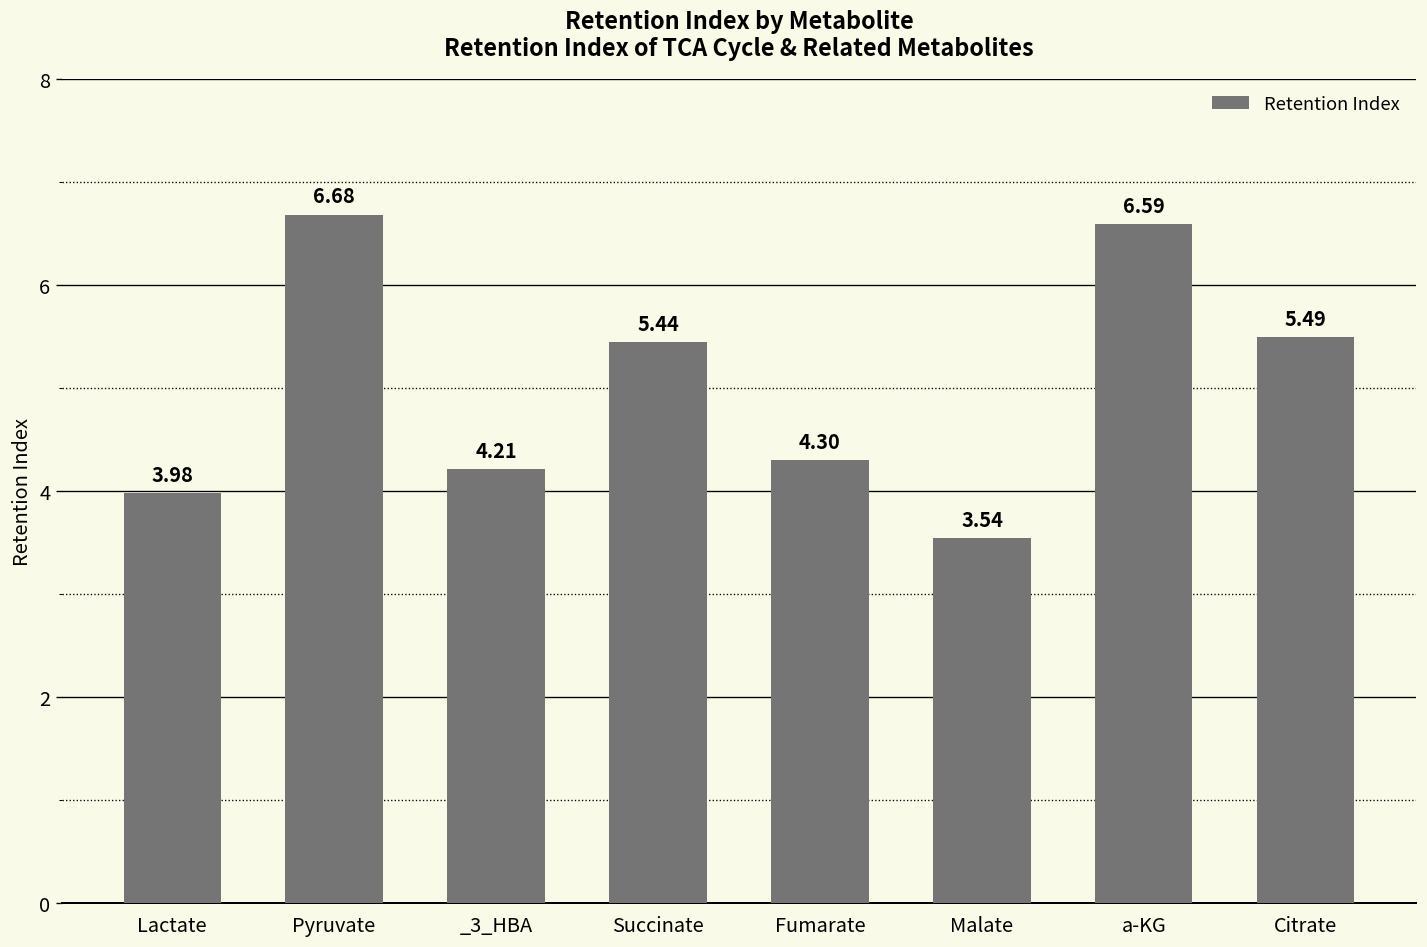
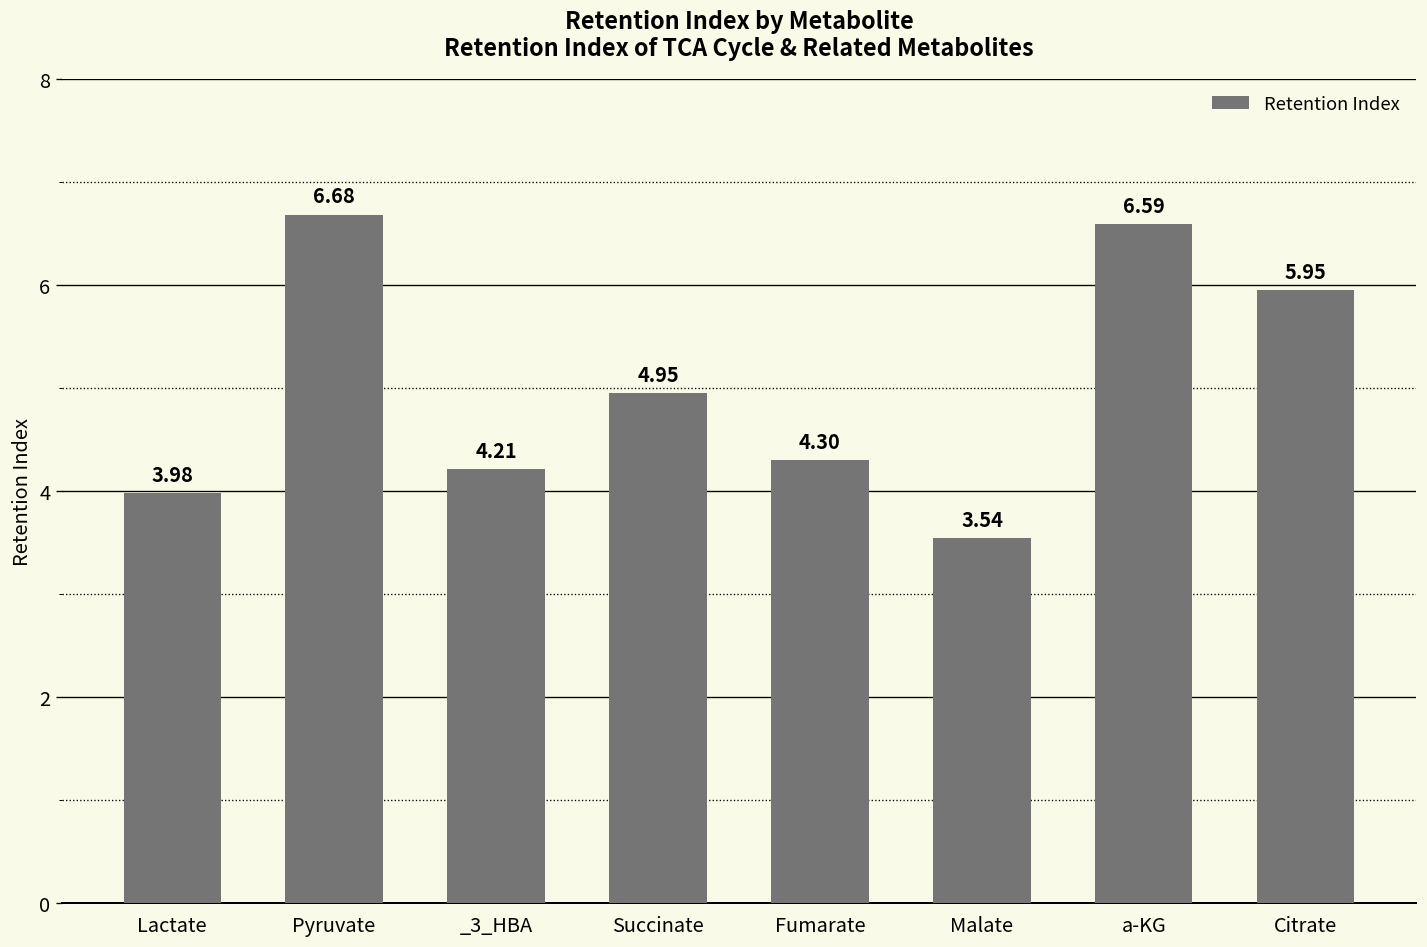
  {
    "Lactate": 3.98,
    "Pyruvate": 6.68,
    "_3_HBA": 4.21,
-   "Succinate": 5.44,
+   "Succinate": 4.95,
    "Fumarate": 4.30,
    "Malate": 3.54,
    "a-KG": 6.59,
-   "Citrate": 5.49
+   "Citrate": 5.95
  }
